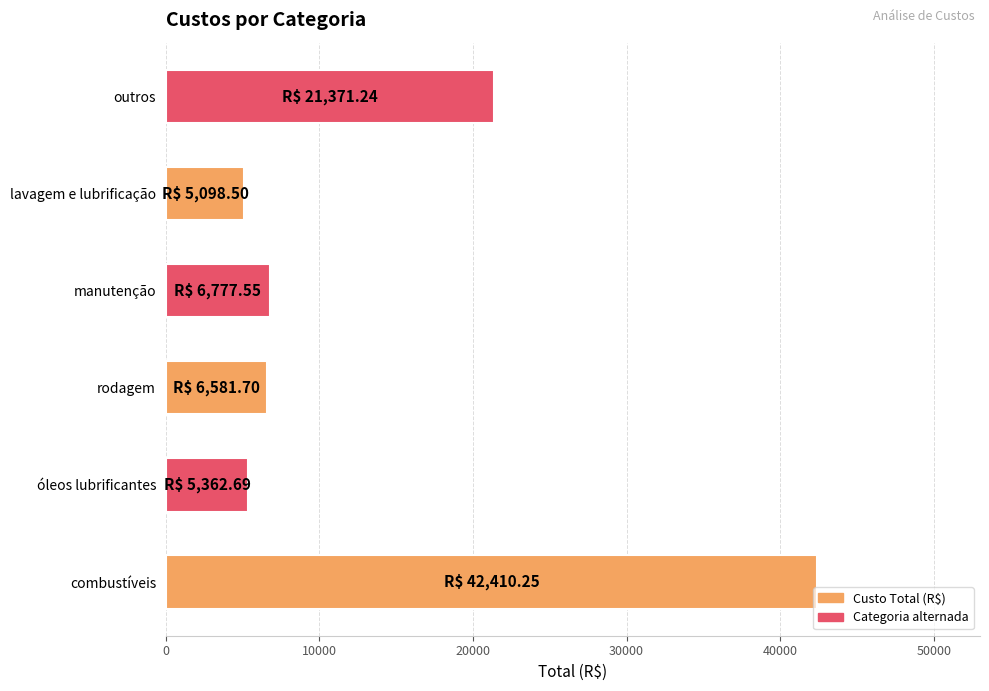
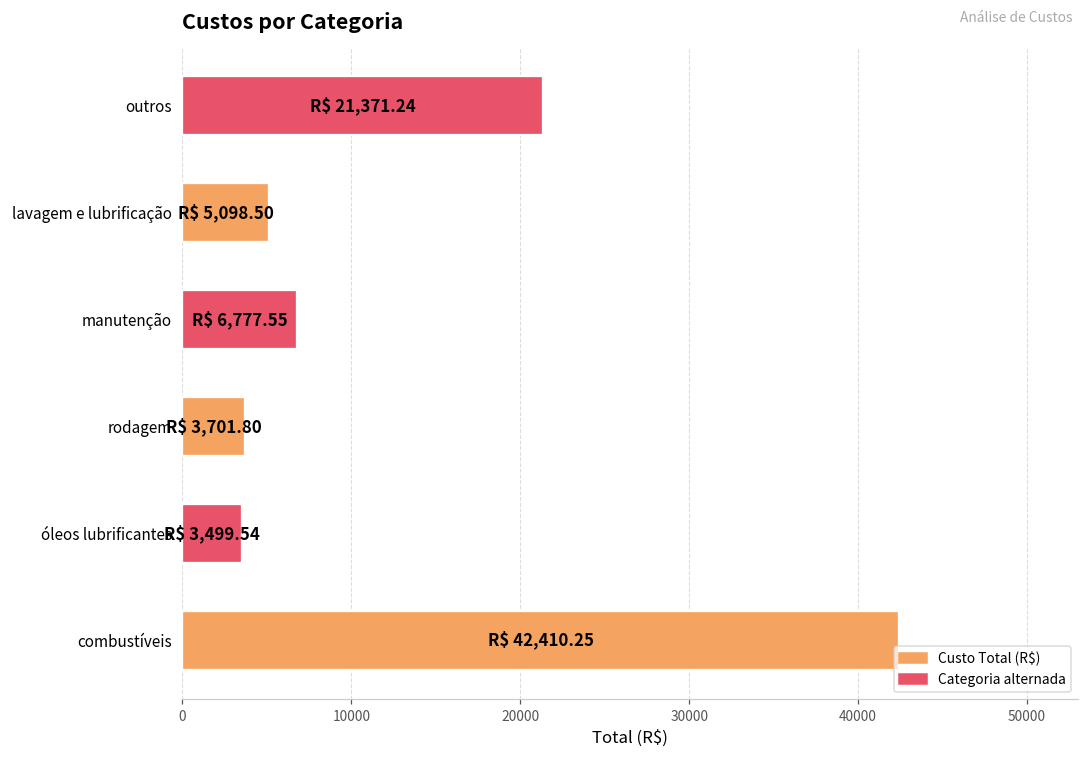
  {
    "outros": "21,371.24",
    "lavagem e lubrificação": "5,098.50",
    "manutenção": "6,777.55",
-   "rodagem": "6,581.70",
-   "óleos lubrificantes": "5,362.69",
+   "rodagem": "3,701.80",
+   "óleos lubrificantes": "3,499.54",
    "combustíveis": "42,410.25"
  }
